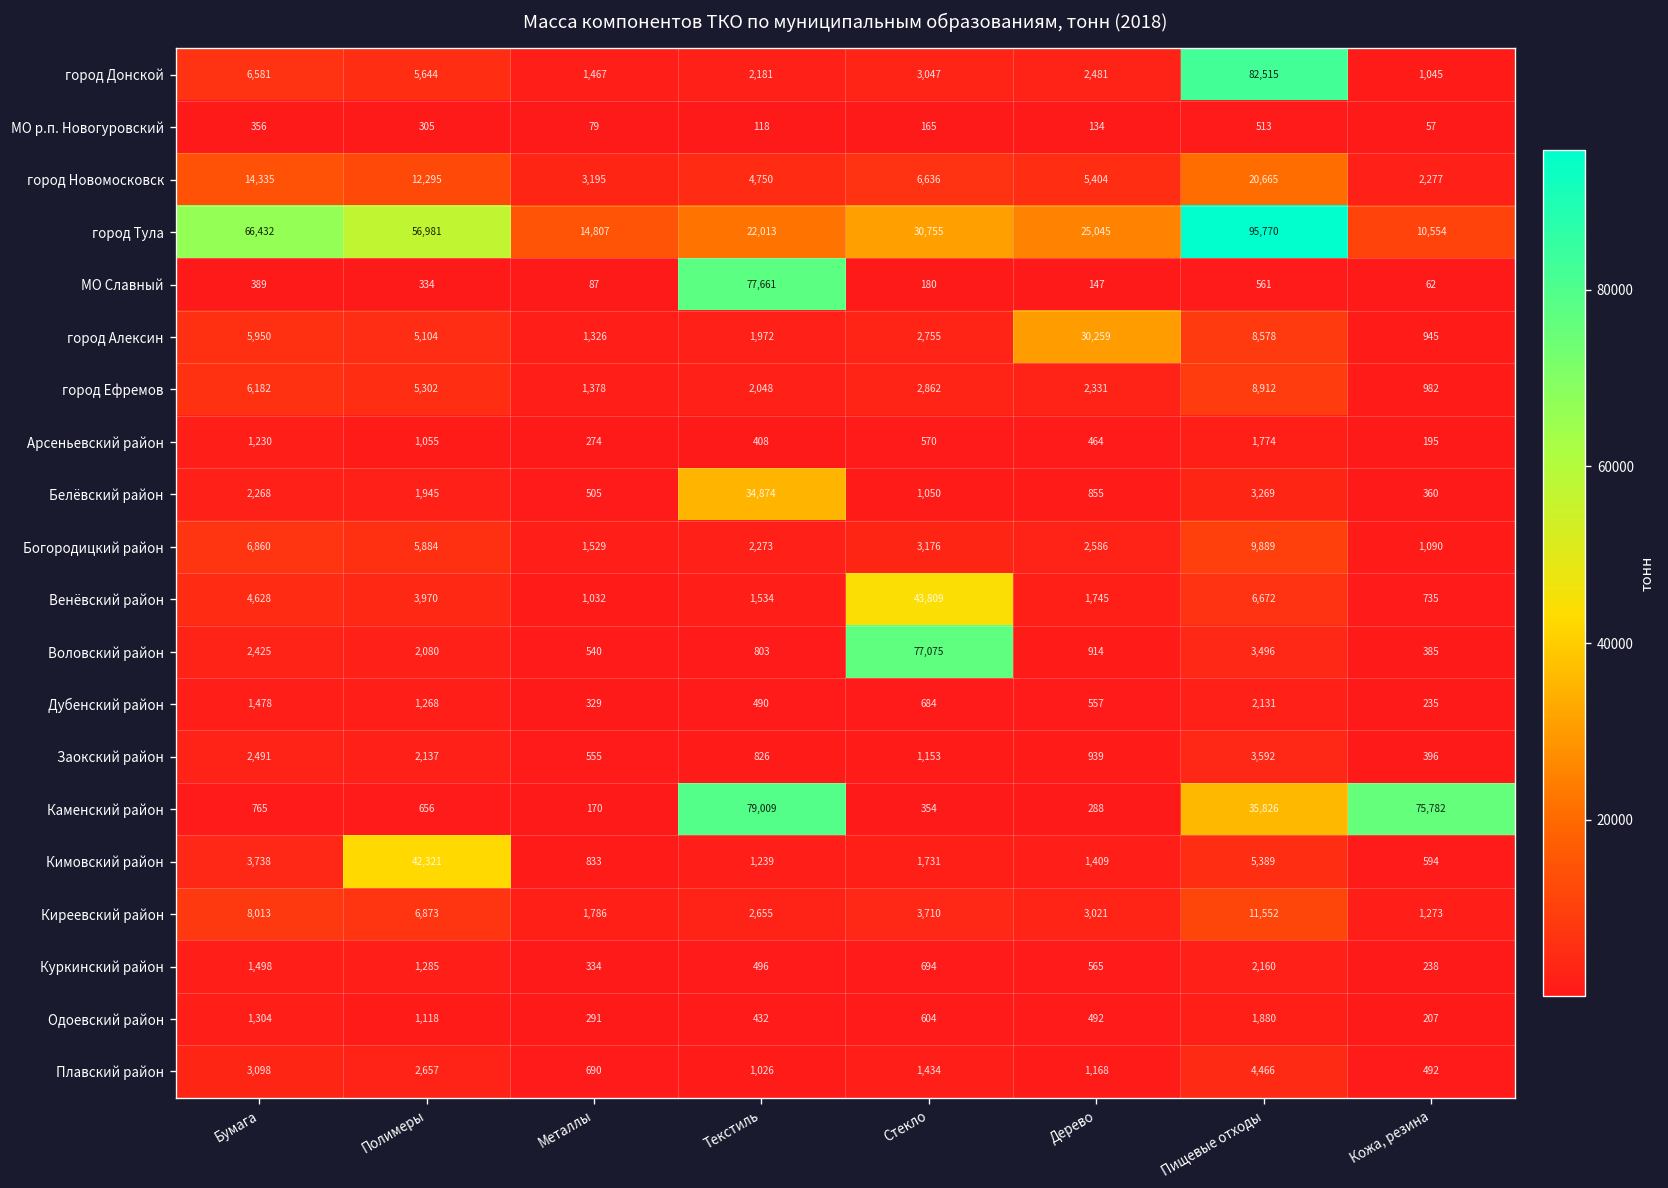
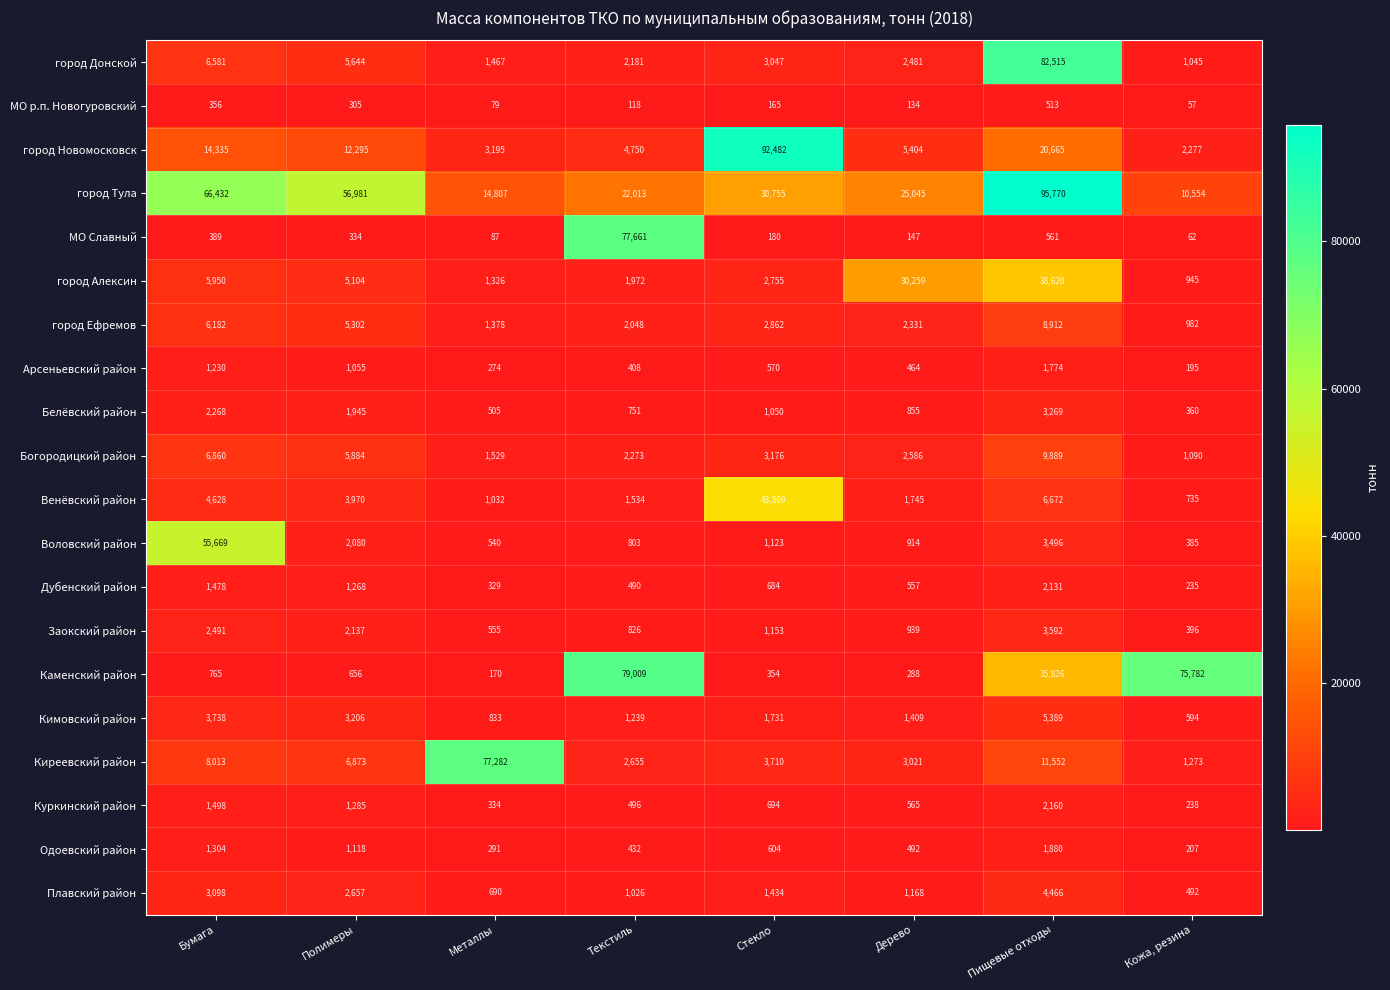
  {
    "город Донской": {
      "Бумага": "6,581",
      "Полимеры": "5,644",
      "Металлы": "1,467",
      "Текстиль": "2,181",
      "Стекло": "3,047",
      "Дерево": "2,481",
      "Пищевые отходы": "82,515",
      "Кожа, резина": "1,045"
    },
    "МО р.п. Новогуровский": {
      "Бумага": "356",
      "Полимеры": "305",
      "Металлы": "79",
      "Текстиль": "118",
      "Стекло": "165",
      "Дерево": "134",
      "Пищевые отходы": "513",
      "Кожа, резина": "57"
    },
    "город Новомосковск": {
      "Бумага": "14,335",
      "Полимеры": "12,295",
      "Металлы": "3,195",
      "Текстиль": "4,750",
-     "Стекло": "6,636",
+     "Стекло": "92,482",
      "Дерево": "5,404",
      "Пищевые отходы": "20,665",
      "Кожа, резина": "2,277"
    },
    "город Тула": {
      "Бумага": "66,432",
      "Полимеры": "56,981",
      "Металлы": "14,807",
      "Текстиль": "22,013",
      "Стекло": "30,755",
      "Дерево": "25,045",
      "Пищевые отходы": "95,770",
      "Кожа, резина": "10,554"
    },
    "МО Славный": {
      "Бумага": "389",
      "Полимеры": "334",
      "Металлы": "87",
      "Текстиль": "77,661",
      "Стекло": "180",
      "Дерево": "147",
      "Пищевые отходы": "561",
      "Кожа, резина": "62"
    },
    "город Алексин": {
      "Бумага": "5,950",
      "Полимеры": "5,104",
      "Металлы": "1,326",
      "Текстиль": "1,972",
      "Стекло": "2,755",
      "Дерево": "30,259",
-     "Пищевые отходы": "8,578",
+     "Пищевые отходы": "38,620",
      "Кожа, резина": "945"
    },
    "город Ефремов": {
      "Бумага": "6,182",
      "Полимеры": "5,302",
      "Металлы": "1,378",
      "Текстиль": "2,048",
      "Стекло": "2,862",
      "Дерево": "2,331",
      "Пищевые отходы": "8,912",
      "Кожа, резина": "982"
    },
    "Арсеньевский район": {
      "Бумага": "1,230",
      "Полимеры": "1,055",
      "Металлы": "274",
      "Текстиль": "408",
      "Стекло": "570",
      "Дерево": "464",
      "Пищевые отходы": "1,774",
      "Кожа, резина": "195"
    },
    "Белёвский район": {
      "Бумага": "2,268",
      "Полимеры": "1,945",
      "Металлы": "505",
-     "Текстиль": "34,874",
+     "Текстиль": "751",
      "Стекло": "1,050",
      "Дерево": "855",
      "Пищевые отходы": "3,269",
      "Кожа, резина": "360"
    },
    "Богородицкий район": {
      "Бумага": "6,860",
      "Полимеры": "5,884",
      "Металлы": "1,529",
      "Текстиль": "2,273",
      "Стекло": "3,176",
      "Дерево": "2,586",
      "Пищевые отходы": "9,889",
      "Кожа, резина": "1,090"
    },
    "Венёвский район": {
      "Бумага": "4,628",
      "Полимеры": "3,970",
      "Металлы": "1,032",
      "Текстиль": "1,534",
      "Стекло": "43,809",
      "Дерево": "1,745",
      "Пищевые отходы": "6,672",
      "Кожа, резина": "735"
    },
    "Воловский район": {
-     "Бумага": "2,425",
+     "Бумага": "55,669",
      "Полимеры": "2,080",
      "Металлы": "540",
      "Текстиль": "803",
-     "Стекло": "77,075",
+     "Стекло": "1,123",
      "Дерево": "914",
      "Пищевые отходы": "3,496",
      "Кожа, резина": "385"
    },
    "Дубенский район": {
      "Бумага": "1,478",
      "Полимеры": "1,268",
      "Металлы": "329",
      "Текстиль": "490",
      "Стекло": "684",
      "Дерево": "557",
      "Пищевые отходы": "2,131",
      "Кожа, резина": "235"
    },
    "Заокский район": {
      "Бумага": "2,491",
      "Полимеры": "2,137",
      "Металлы": "555",
      "Текстиль": "826",
      "Стекло": "1,153",
      "Дерево": "939",
      "Пищевые отходы": "3,592",
      "Кожа, резина": "396"
    },
    "Каменский район": {
      "Бумага": "765",
      "Полимеры": "656",
      "Металлы": "170",
      "Текстиль": "79,009",
      "Стекло": "354",
      "Дерево": "288",
      "Пищевые отходы": "35,826",
      "Кожа, резина": "75,782"
    },
    "Кимовский район": {
      "Бумага": "3,738",
-     "Полимеры": "42,321",
+     "Полимеры": "3,206",
      "Металлы": "833",
      "Текстиль": "1,239",
      "Стекло": "1,731",
      "Дерево": "1,409",
      "Пищевые отходы": "5,389",
      "Кожа, резина": "594"
    },
    "Киреевский район": {
      "Бумага": "8,013",
      "Полимеры": "6,873",
-     "Металлы": "1,786",
+     "Металлы": "77,282",
      "Текстиль": "2,655",
      "Стекло": "3,710",
      "Дерево": "3,021",
      "Пищевые отходы": "11,552",
      "Кожа, резина": "1,273"
    },
    "Куркинский район": {
      "Бумага": "1,498",
      "Полимеры": "1,285",
      "Металлы": "334",
      "Текстиль": "496",
      "Стекло": "694",
      "Дерево": "565",
      "Пищевые отходы": "2,160",
      "Кожа, резина": "238"
    },
    "Одоевский район": {
      "Бумага": "1,304",
      "Полимеры": "1,118",
      "Металлы": "291",
      "Текстиль": "432",
      "Стекло": "604",
      "Дерево": "492",
      "Пищевые отходы": "1,880",
      "Кожа, резина": "207"
    },
    "Плавский район": {
      "Бумага": "3,098",
      "Полимеры": "2,657",
      "Металлы": "690",
      "Текстиль": "1,026",
      "Стекло": "1,434",
      "Дерево": "1,168",
      "Пищевые отходы": "4,466",
      "Кожа, резина": "492"
    }
  }
